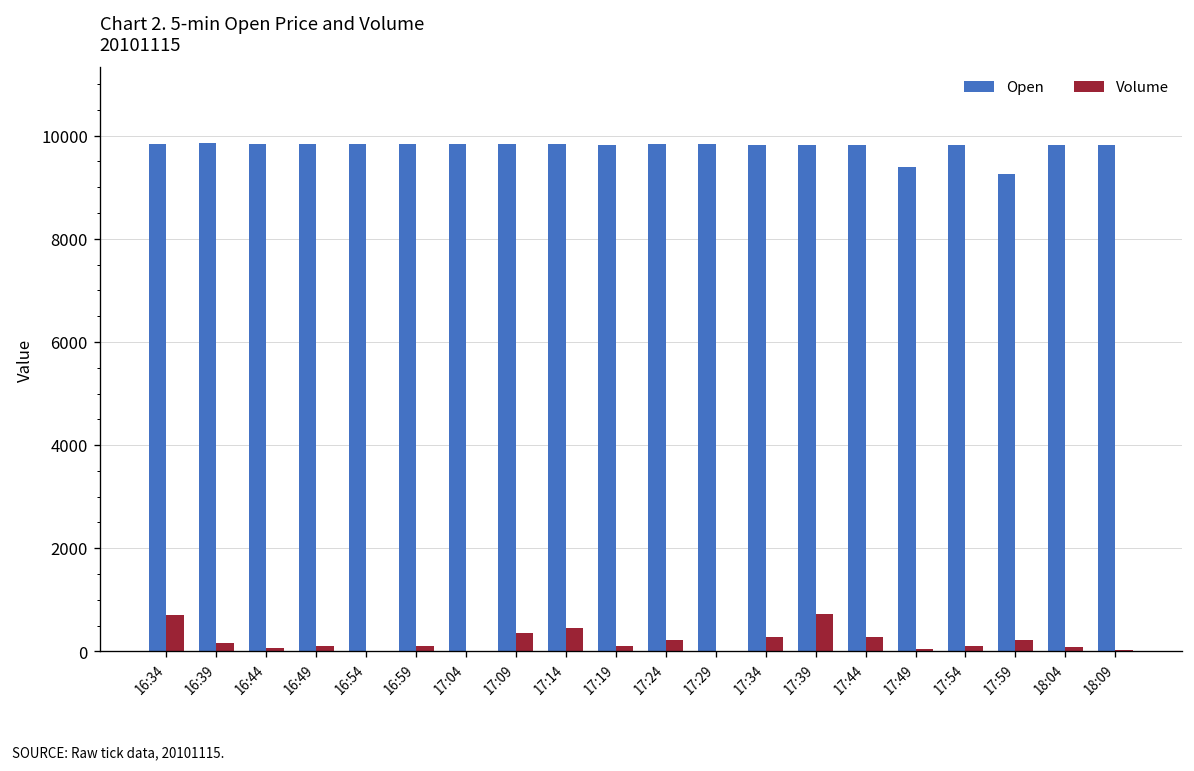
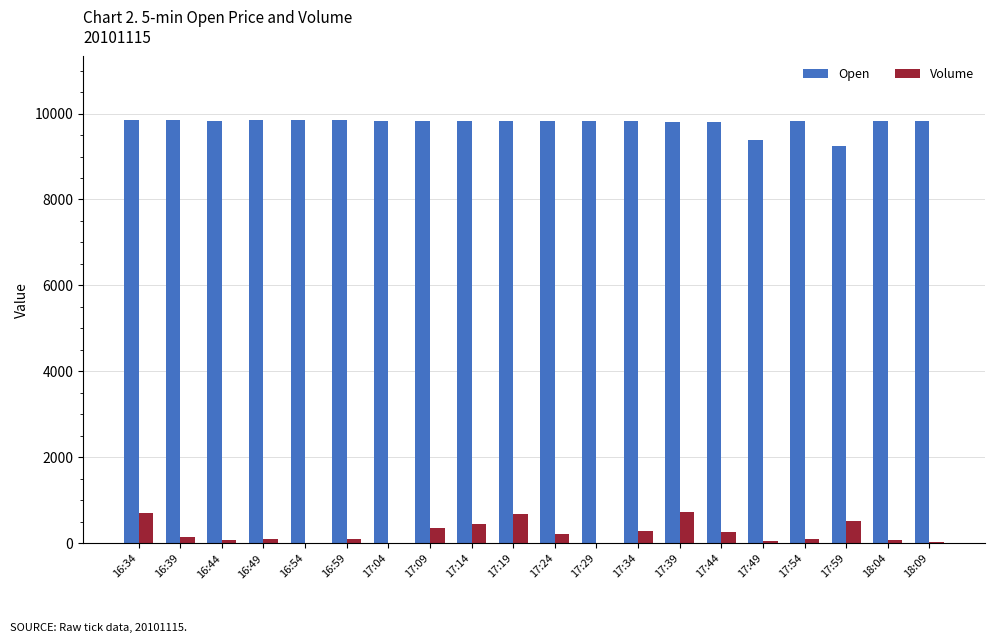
  {
    "Open": {
      "16:34": 9800,
      "16:39": 9900,
      "16:44": 9800,
      "16:49": 9800,
      "16:54": 9800,
      "16:59": 9800,
      "17:04": 9800,
      "17:09": 9800,
      "17:14": 9800,
      "17:19": 9800,
      "17:24": 9800,
      "17:29": 9800,
      "17:34": 9800,
      "17:39": 9800,
      "17:44": 9800,
      "17:49": 9400,
      "17:54": 9800,
      "17:59": 9300,
      "18:04": 9800,
      "18:09": 9800
    },
    "Volume": {
      "16:34": 700,
      "16:39": 200,
      "16:44": 100,
      "16:49": 100,
      "16:59": 100,
      "17:09": 400,
      "17:14": 400,
-     "17:19": 100,
+     "17:19": 700,
      "17:24": 200,
      "17:34": 300,
      "17:39": 700,
      "17:44": 300,
      "17:54": 100,
-     "17:59": 200,
+     "17:59": 500,
      "18:04": 100
    }
  }
